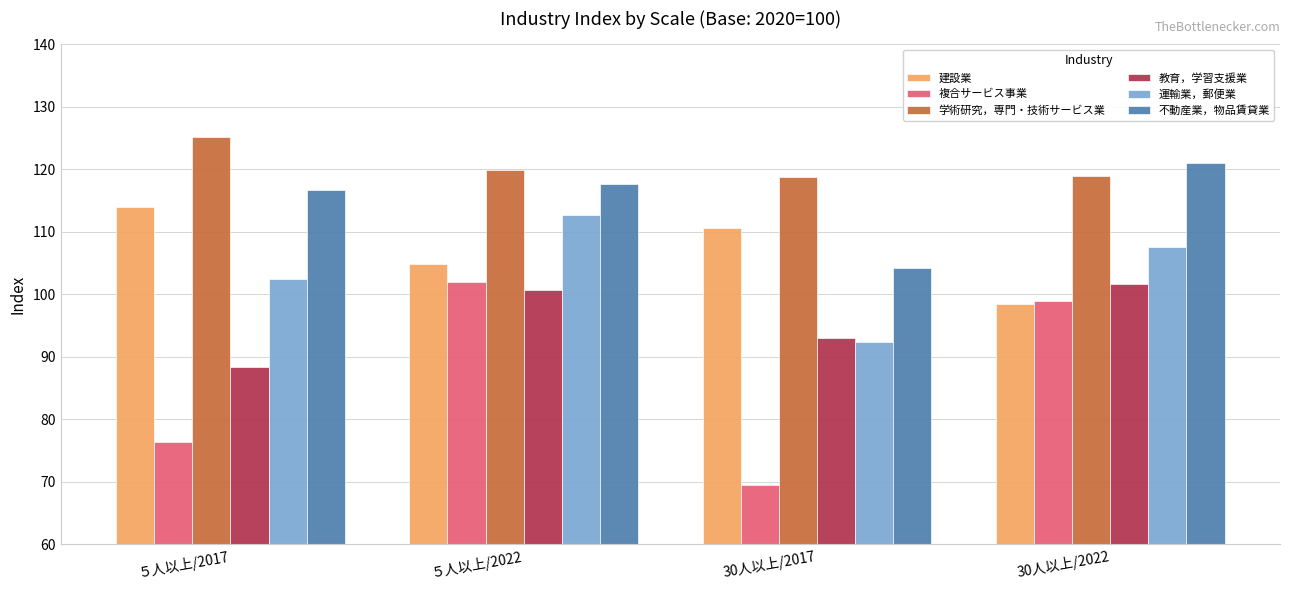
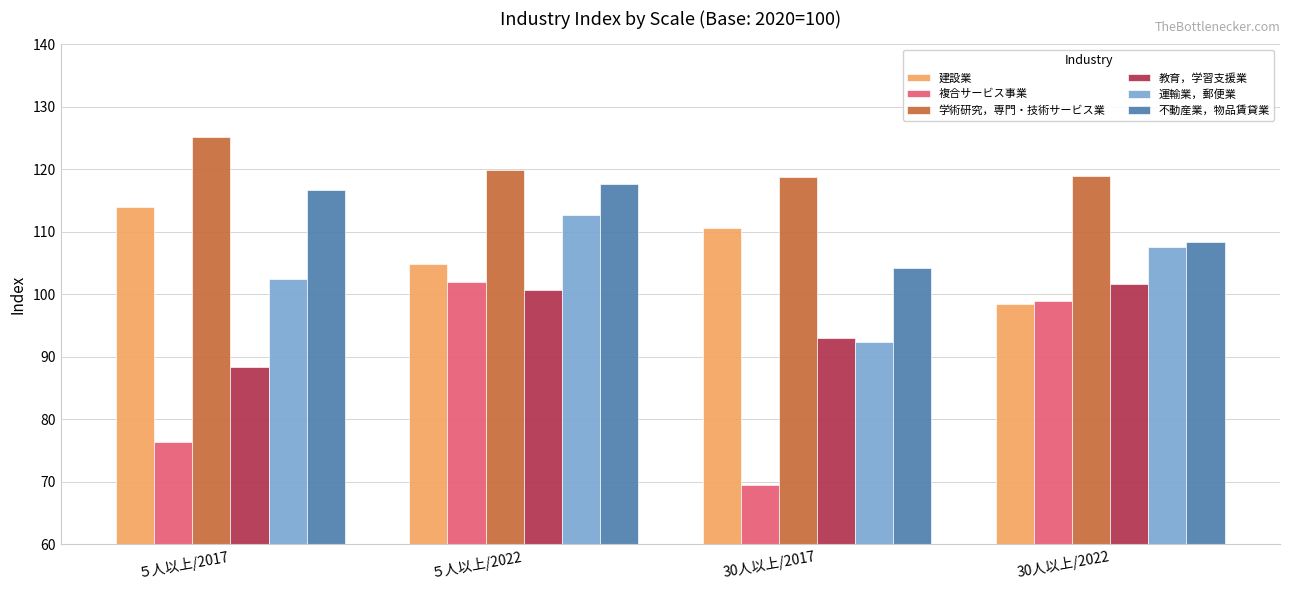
  {
    "建設業": {
      "５人以上/2017": 114,
      "５人以上/2022": 105,
      "30人以上/2017": 111,
      "30人以上/2022": 99
    },
    "複合サービス事業": {
      "５人以上/2017": 76,
      "５人以上/2022": 102,
      "30人以上/2017": 70,
      "30人以上/2022": 99
    },
    "学術研究，専門・技術サービス業": {
      "５人以上/2017": 125,
      "５人以上/2022": 120,
      "30人以上/2017": 119,
      "30人以上/2022": 119
    },
    "教育，学習支援業": {
      "５人以上/2017": 88,
      "５人以上/2022": 101,
      "30人以上/2017": 93,
      "30人以上/2022": 102
    },
    "運輸業，郵便業": {
      "５人以上/2017": 103,
      "５人以上/2022": 113,
      "30人以上/2017": 92,
      "30人以上/2022": 108
    },
    "不動産業，物品賃貸業": {
      "５人以上/2017": 117,
      "５人以上/2022": 118,
      "30人以上/2017": 104,
-     "30人以上/2022": 121
+     "30人以上/2022": 108
    }
  }
